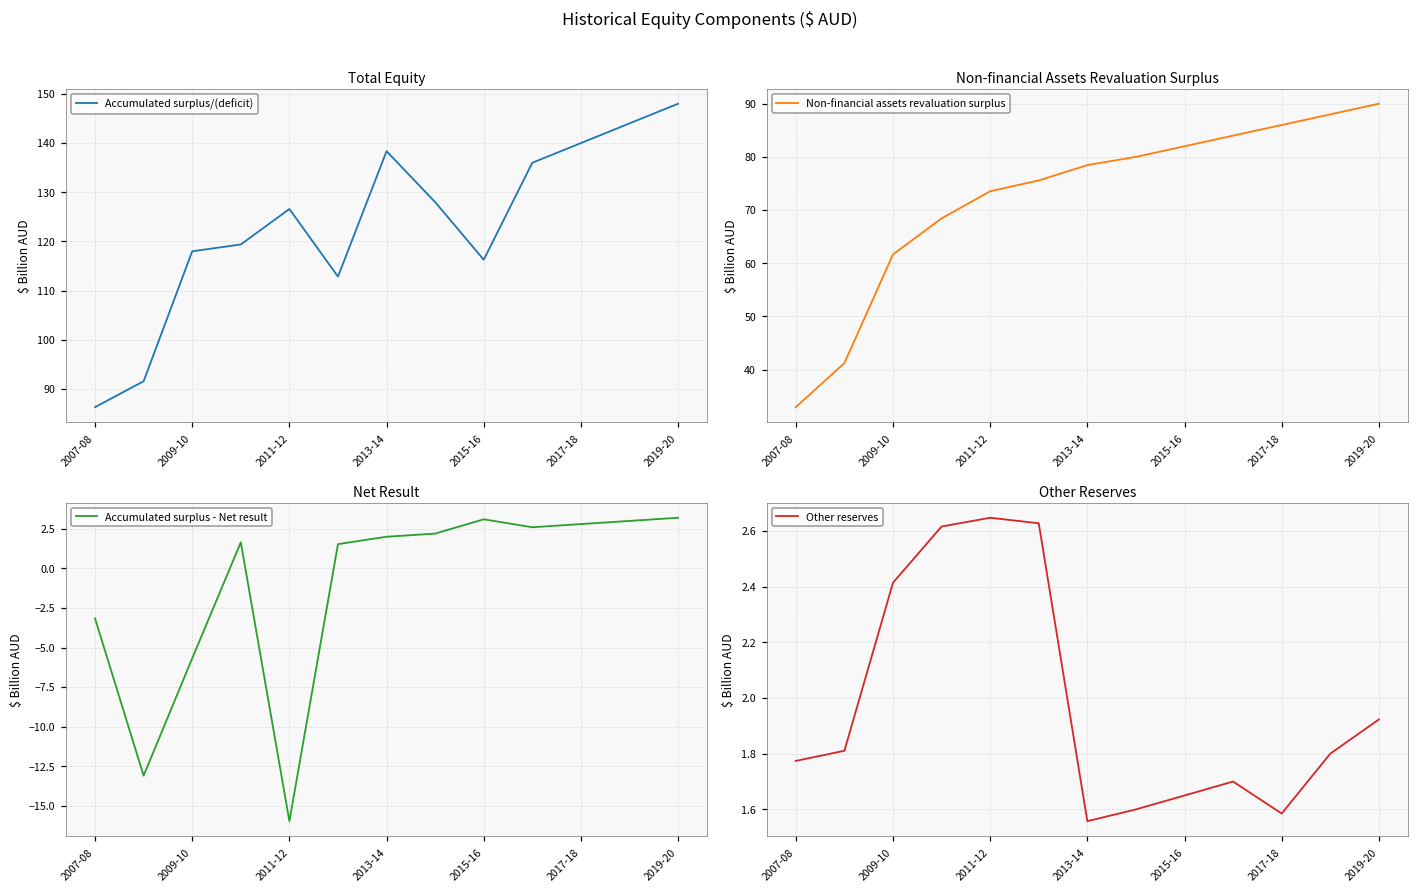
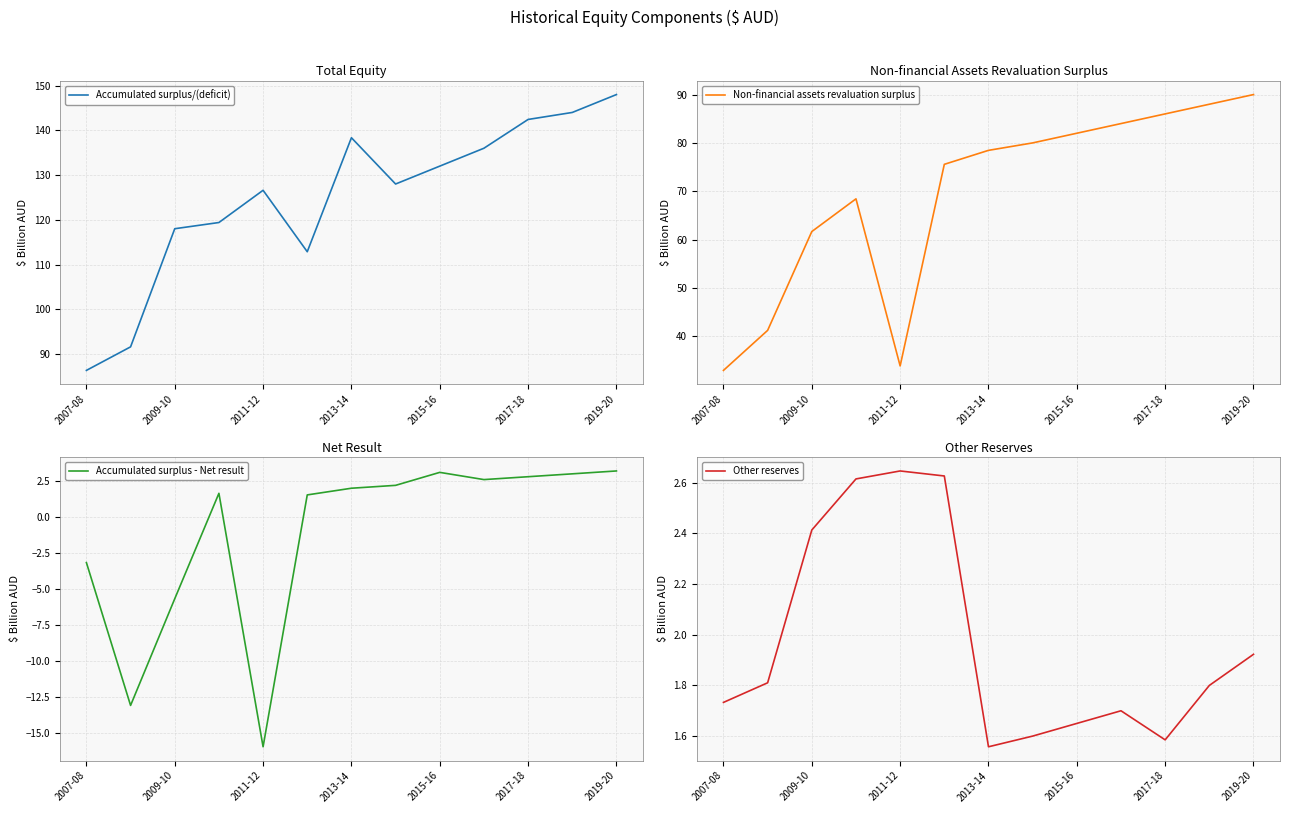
  {
    "Total Equity": {
      "2007-08": 86,
      "2009-10": 118,
      "2011-12": 127,
      "2013-14": 138,
-     "2015-16": 116,
-     "2017-18": 140,
+     "2015-16": 132,
+     "2017-18": 142,
      "2019-20": 148
    },
    "Non-financial Assets Revaluation Surplus": {
      "2007-08": 33,
      "2009-10": 62,
-     "2011-12": 74,
+     "2011-12": 34,
      "2013-14": 78,
      "2015-16": 82,
      "2017-18": 86,
      "2019-20": 90
    },
    "Net Result": {
      "2007-08": -3.2,
      "2009-10": -5.7,
      "2011-12": -16.0,
      "2013-14": 2.0,
      "2015-16": 3.1,
      "2017-18": 2.8,
      "2019-20": 3.2
    },
    "Other Reserves": {
-     "2007-08": 1.77,
+     "2007-08": 1.73,
      "2009-10": 2.41,
      "2011-12": 2.65,
      "2013-14": 1.56,
      "2015-16": 1.65,
      "2017-18": 1.59,
      "2019-20": 1.92
    }
  }
